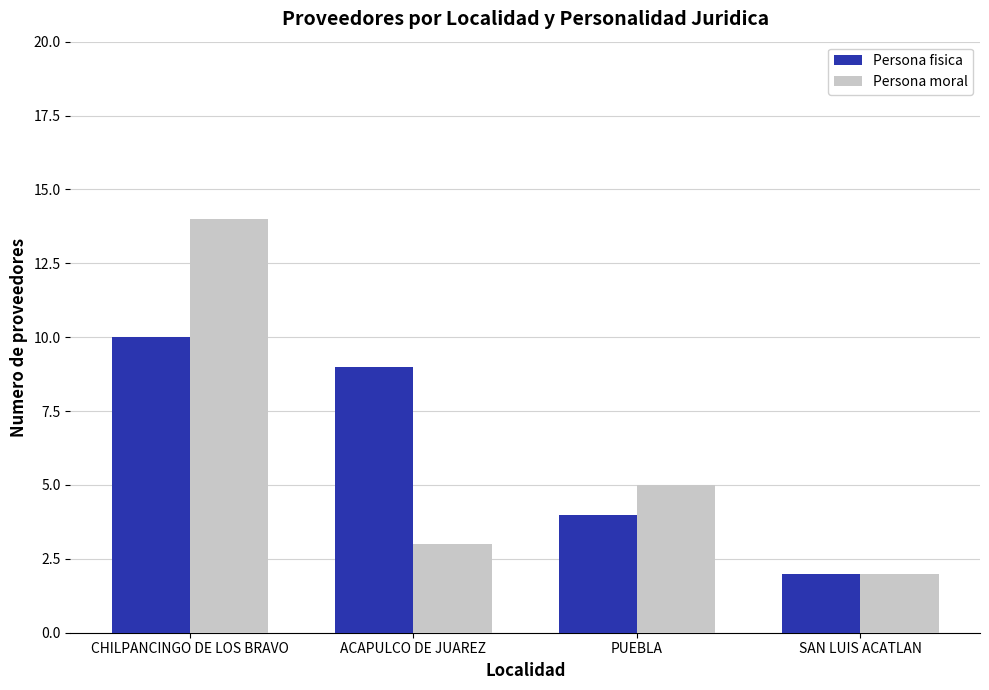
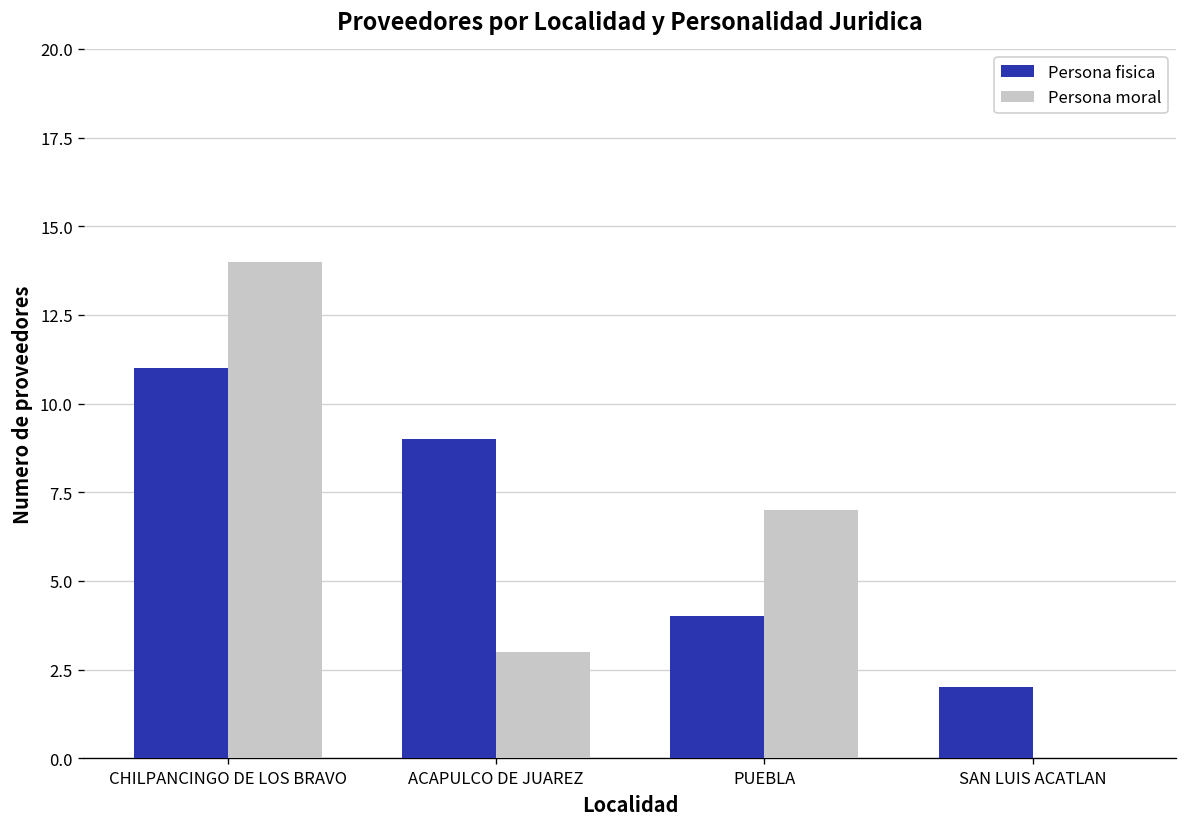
  {
    "Persona fisica": {
-     "CHILPANCINGO DE LOS BRAVO": 10,
+     "CHILPANCINGO DE LOS BRAVO": 11,
      "ACAPULCO DE JUAREZ": 9,
      "PUEBLA": 4,
      "SAN LUIS ACATLAN": 2
    },
    "Persona moral": {
      "CHILPANCINGO DE LOS BRAVO": 14,
      "ACAPULCO DE JUAREZ": 3,
-     "PUEBLA": 5,
-     "SAN LUIS ACATLAN": 2
+     "PUEBLA": 7,
+     "SAN LUIS ACATLAN": 0
    }
  }
